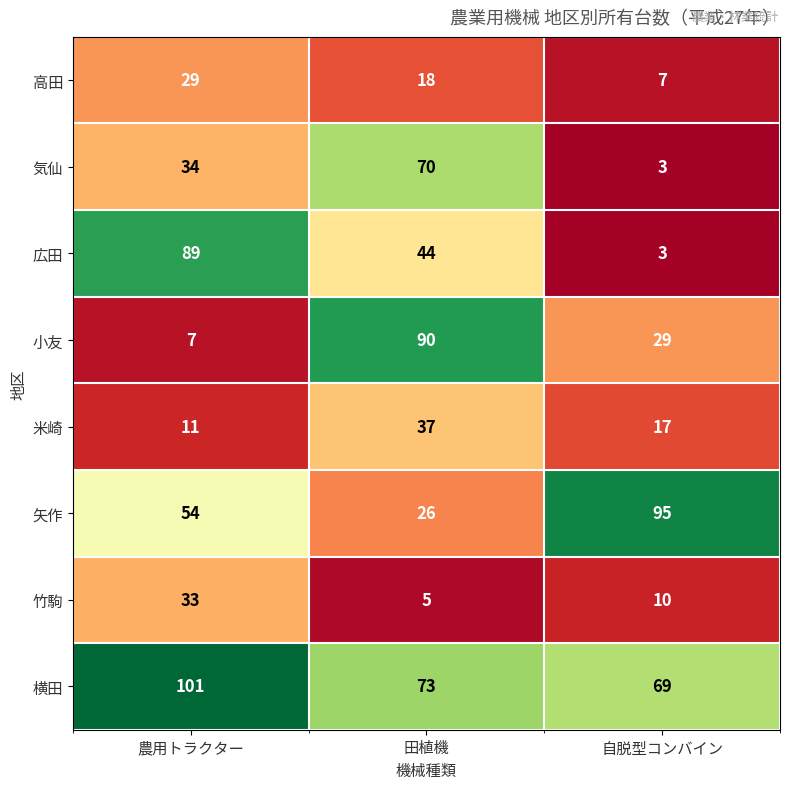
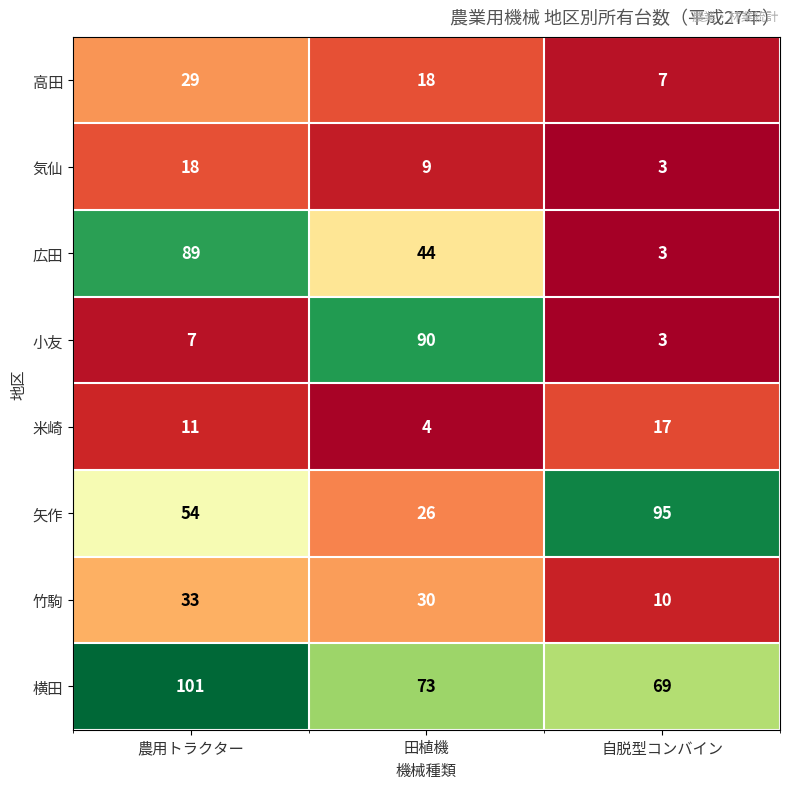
  {
    "高田": {
      "農用トラクター": 29,
      "田植機": 18,
      "自脱型コンバイン": 7
    },
    "気仙": {
-     "農用トラクター": 34,
-     "田植機": 70,
+     "農用トラクター": 18,
+     "田植機": 9,
      "自脱型コンバイン": 3
    },
    "広田": {
      "農用トラクター": 89,
      "田植機": 44,
      "自脱型コンバイン": 3
    },
    "小友": {
      "農用トラクター": 7,
      "田植機": 90,
-     "自脱型コンバイン": 29
+     "自脱型コンバイン": 3
    },
    "米崎": {
      "農用トラクター": 11,
-     "田植機": 37,
+     "田植機": 4,
      "自脱型コンバイン": 17
    },
    "矢作": {
      "農用トラクター": 54,
      "田植機": 26,
      "自脱型コンバイン": 95
    },
    "竹駒": {
      "農用トラクター": 33,
-     "田植機": 5,
+     "田植機": 30,
      "自脱型コンバイン": 10
    },
    "横田": {
      "農用トラクター": 101,
      "田植機": 73,
      "自脱型コンバイン": 69
    }
  }
